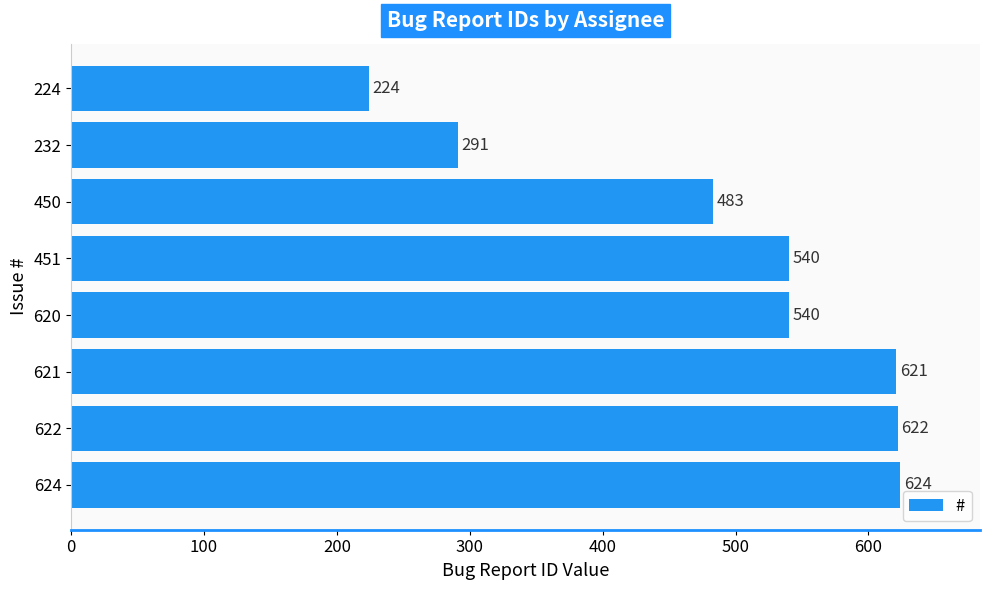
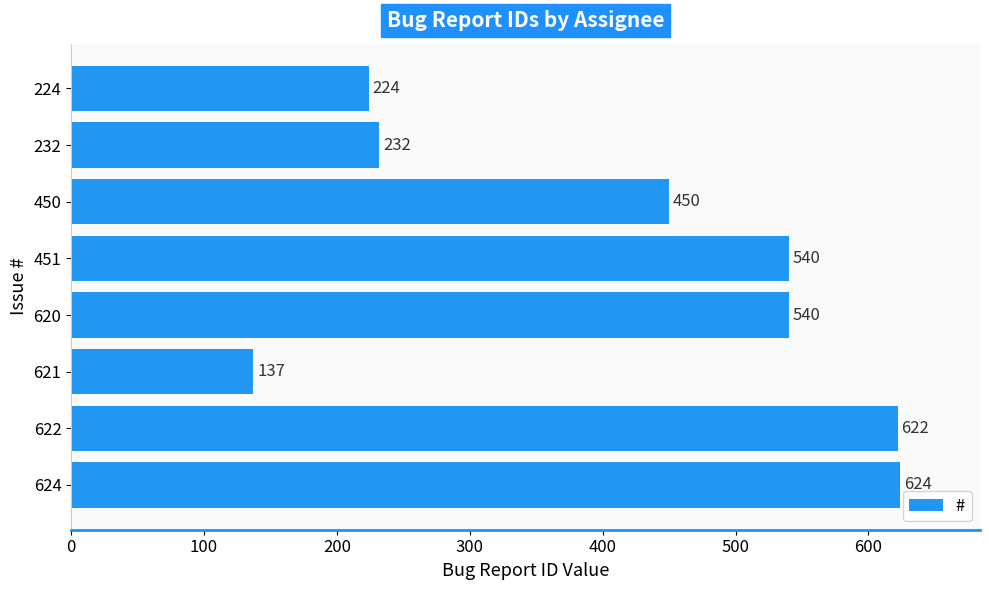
  {
    "224": 224,
-   "232": 291,
-   "450": 483,
+   "232": 232,
+   "450": 450,
    "451": 540,
    "620": 540,
-   "621": 621,
+   "621": 137,
    "622": 622
  }
